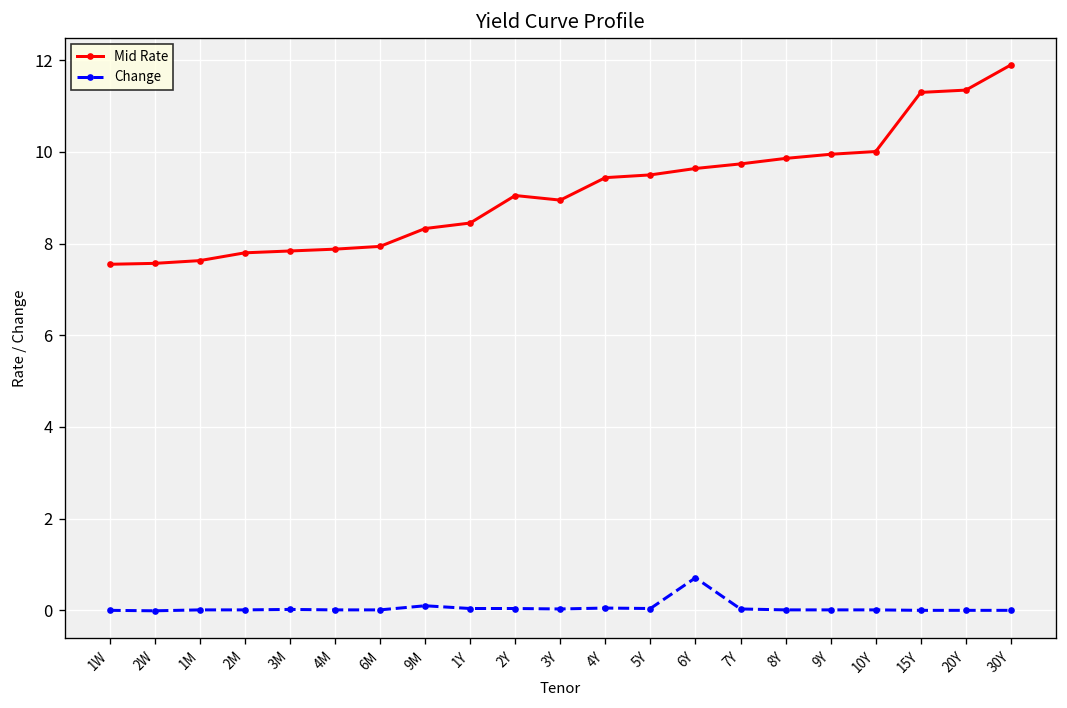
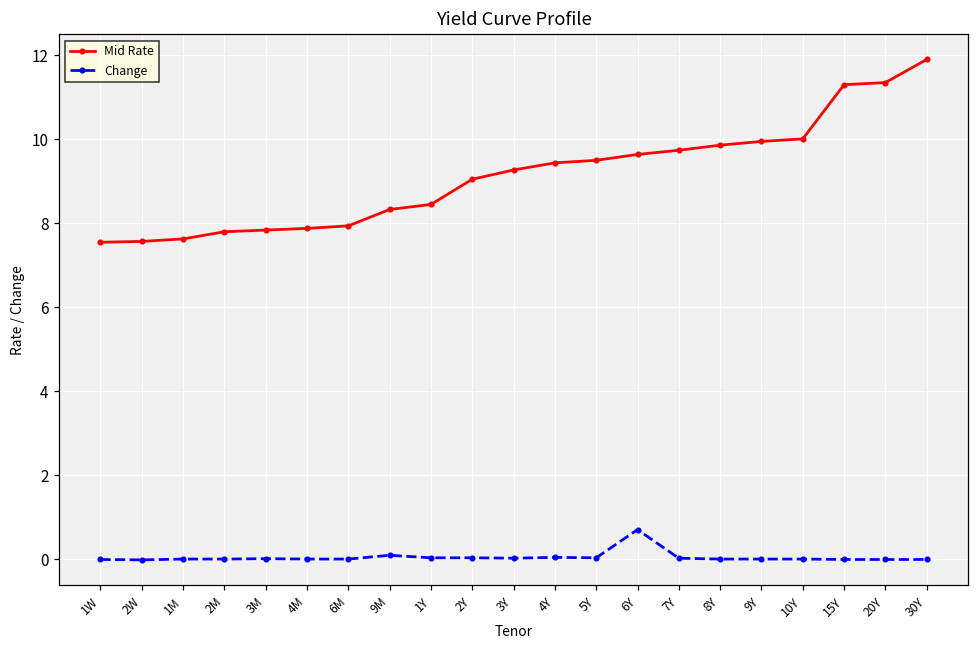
  {
    "Mid Rate": {
      "1W": 7.6,
      "2W": 7.6,
      "1M": 7.6,
      "2M": 7.8,
      "3M": 7.8,
      "4M": 7.9,
      "6M": 7.9,
      "9M": 8.3,
      "1Y": 8.5,
      "2Y": 9.1,
-     "3Y": 9.0,
+     "3Y": 9.3,
      "4Y": 9.4,
      "5Y": 9.5,
      "6Y": 9.6,
      "7Y": 9.7,
      "8Y": 9.9,
      "9Y": 10.0,
      "10Y": 10.0,
      "15Y": 11.3,
      "20Y": 11.4,
      "30Y": 11.9
    },
    "Change": {
      "1W": 0.0,
      "2W": 0.0,
      "1M": 0.0,
      "2M": 0.0,
      "3M": 0.0,
      "4M": 0.0,
      "6M": 0.0,
      "9M": 0.1,
      "1Y": 0.0,
      "2Y": 0.0,
      "3Y": 0.0,
      "4Y": 0.1,
      "5Y": 0.0,
      "6Y": 0.7,
      "7Y": 0.0,
      "8Y": 0.0,
      "9Y": 0.0,
      "10Y": 0.0,
      "15Y": 0.0,
      "20Y": 0.0,
      "30Y": 0.0
    }
  }
